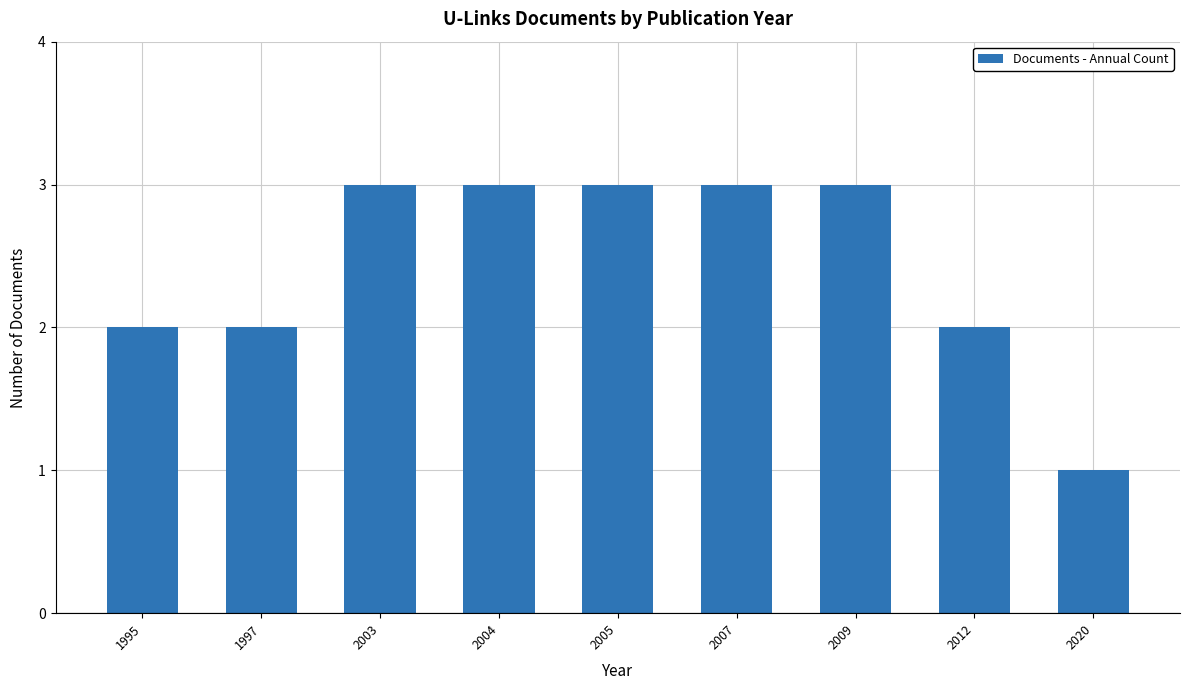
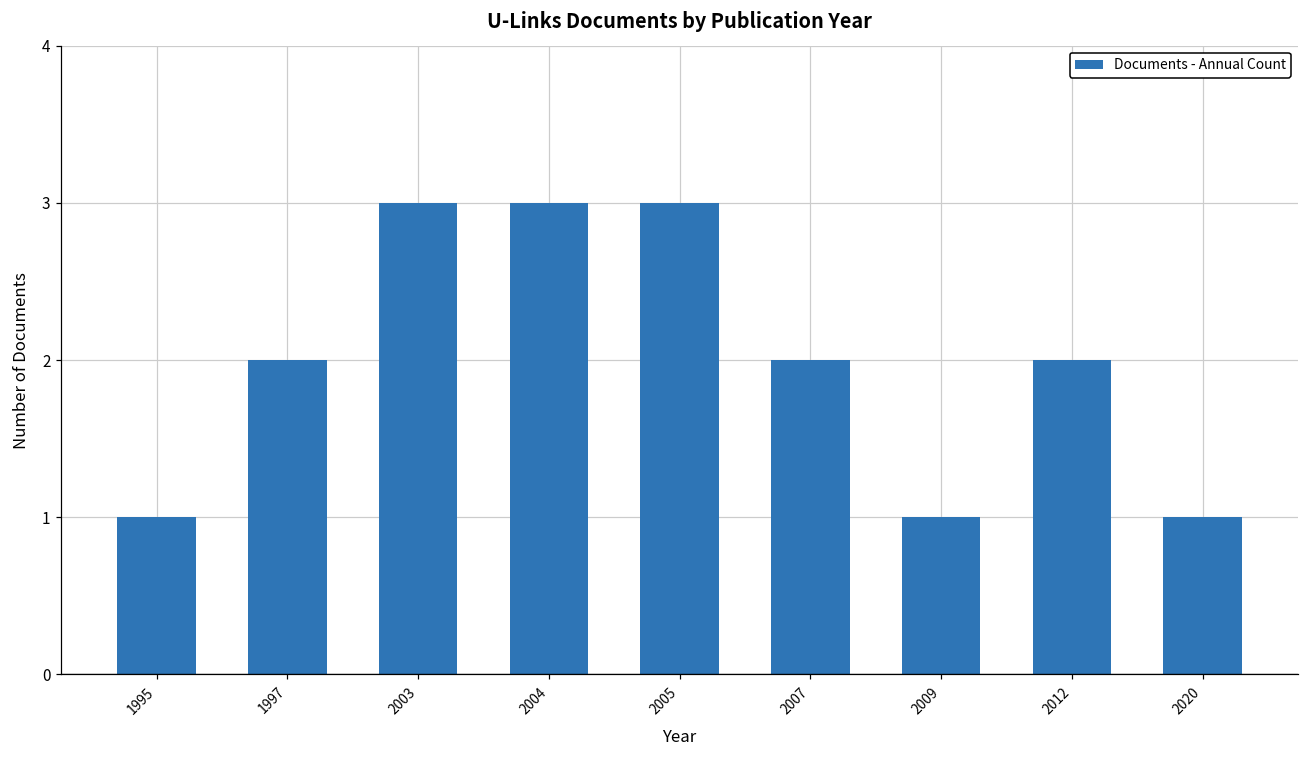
  {
-   "1995": 2,
+   "1995": 1,
    "1997": 2,
    "2003": 3,
    "2004": 3,
    "2005": 3,
-   "2007": 3,
-   "2009": 3,
+   "2007": 2,
+   "2009": 1,
    "2012": 2,
    "2020": 1
  }
